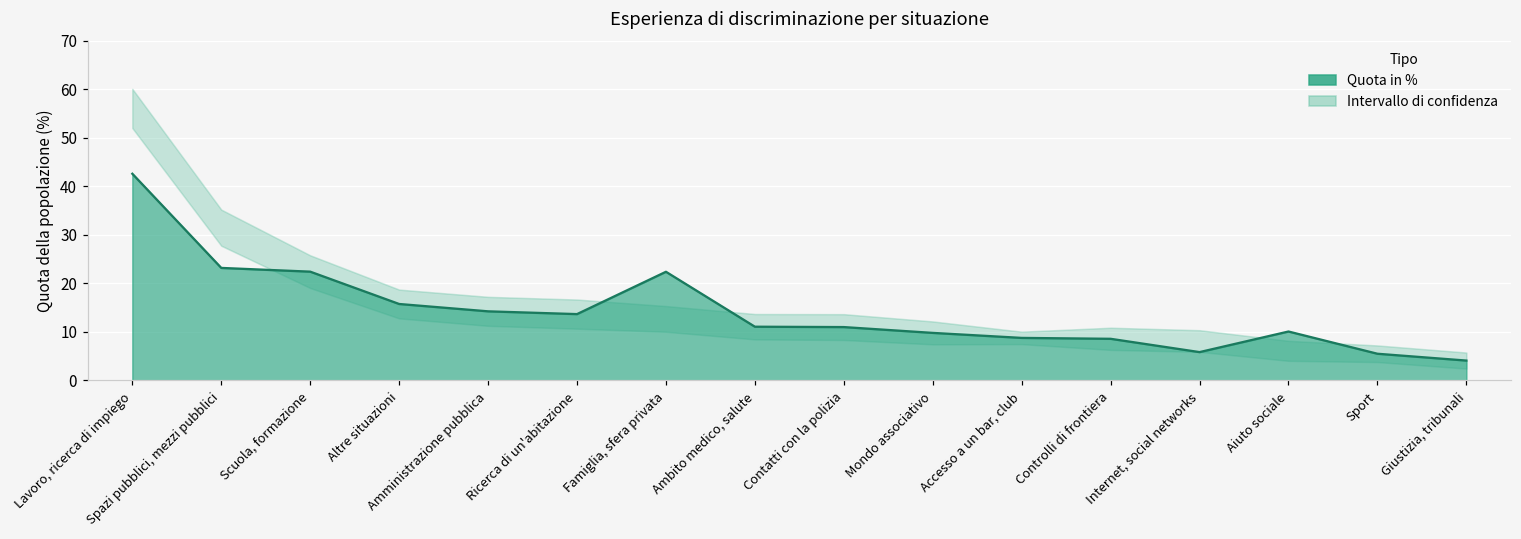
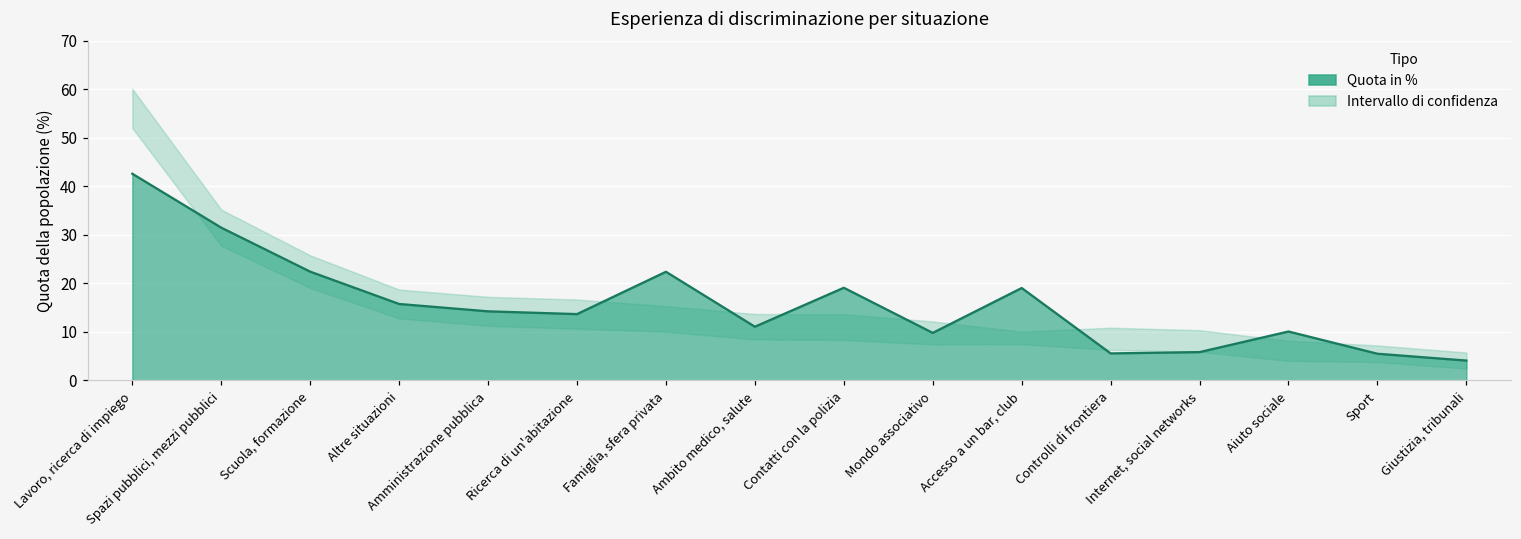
  {
    "Quota in %": {
      "Lavoro, ricerca di impiego": 43,
-     "Spazi pubblici, mezzi pubblici": 23,
+     "Spazi pubblici, mezzi pubblici": 31,
      "Scuola, formazione": 22,
      "Altre situazioni": 16,
      "Amministrazione pubblica": 14,
      "Ricerca di un'abitazione": 14,
      "Famiglia, sfera privata": 22,
      "Ambito medico, salute": 11,
-     "Contatti con la polizia": 11,
+     "Contatti con la polizia": 19,
      "Mondo associativo": 10,
-     "Accesso a un bar, club": 9,
-     "Controlli di frontiera": 9,
+     "Accesso a un bar, club": 19,
+     "Controlli di frontiera": 6,
      "Internet, social networks": 6,
      "Aiuto sociale": 10,
      "Sport": 5,
      "Giustizia, tribunali": 4
    }
  }
